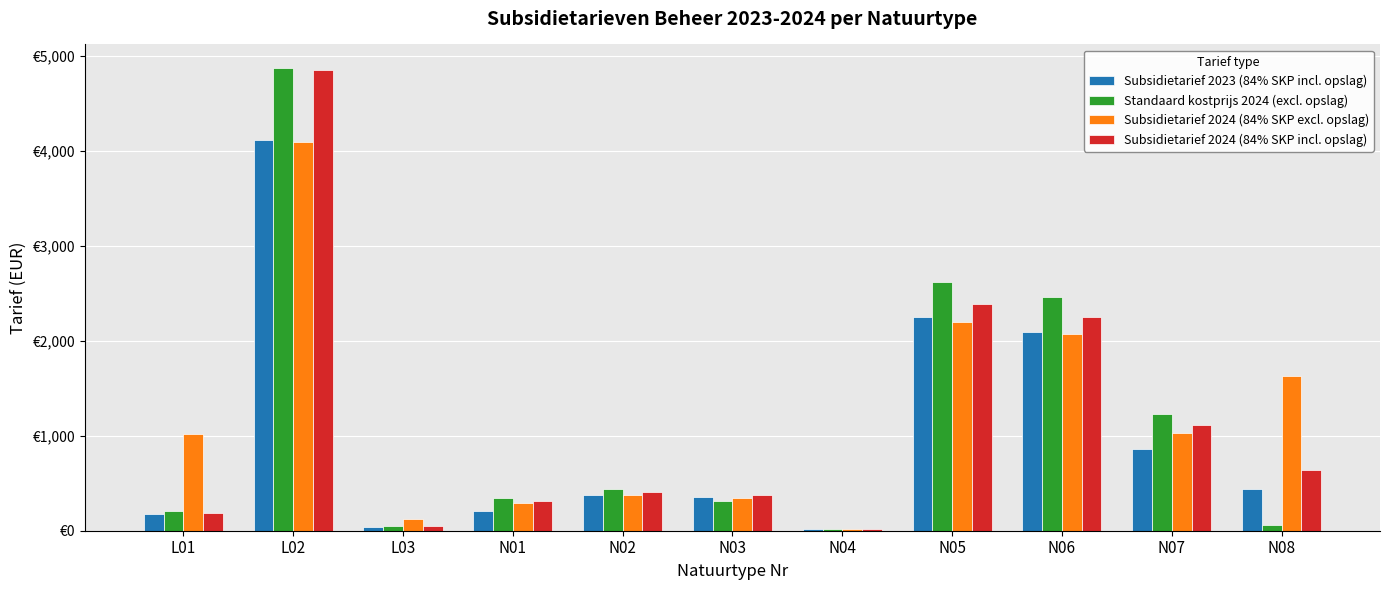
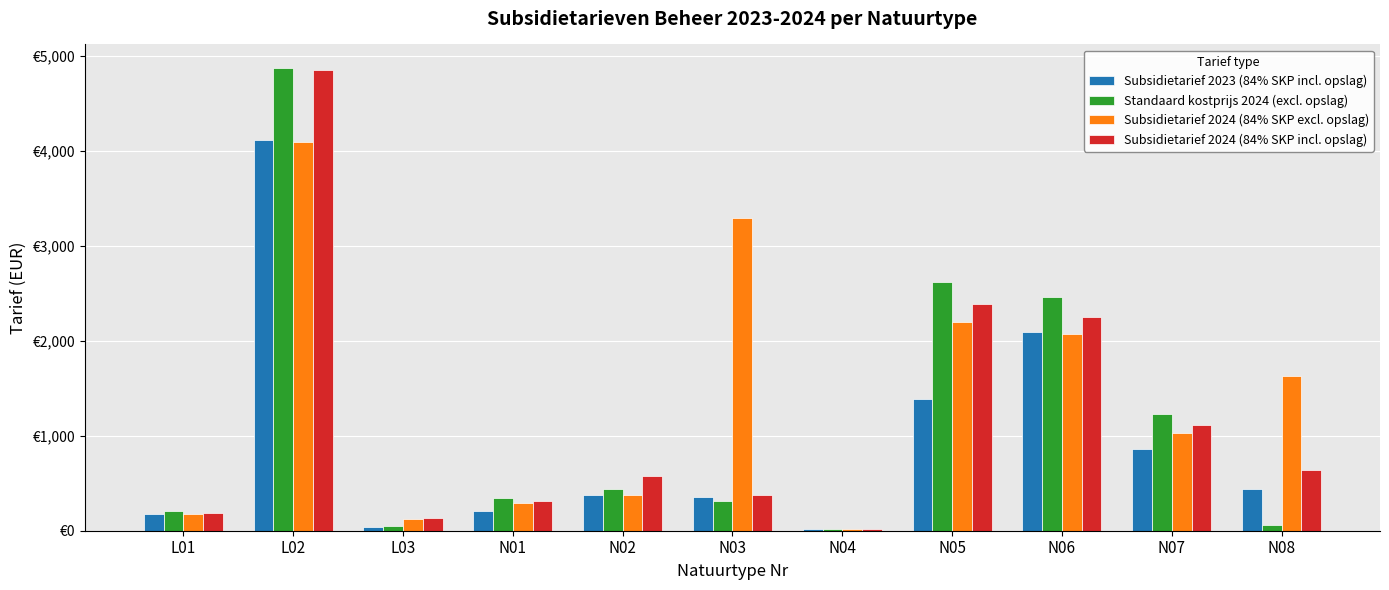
  {
    "Subsidietarief 2023 (84% SKP incl. opslag)": {
      "L01": "€200",
      "L02": "€4,100",
      "L03": "€0",
      "N01": "€200",
      "N02": "€400",
      "N03": "€400",
-     "N05": "€2,200",
+     "N05": "€1,400",
      "N06": "€2,100",
      "N07": "€900",
      "N08": "€400"
    },
    "Standaard kostprijs 2024 (excl. opslag)": {
      "L01": "€200",
      "L02": "€4,900",
      "L03": "€100",
      "N01": "€300",
      "N02": "€400",
      "N03": "€300",
      "N05": "€2,600",
      "N06": "€2,500",
      "N07": "€1,200",
      "N08": "€100"
    },
    "Subsidietarief 2024 (84% SKP excl. opslag)": {
-     "L01": "€1,000",
+     "L01": "€200",
      "L02": "€4,100",
      "L03": "€100",
      "N01": "€300",
      "N02": "€400",
-     "N03": "€300",
+     "N03": "€3,300",
      "N05": "€2,200",
      "N06": "€2,100",
      "N07": "€1,000",
      "N08": "€1,600"
    },
    "Subsidietarief 2024 (84% SKP incl. opslag)": {
      "L01": "€200",
      "L02": "€4,900",
-     "L03": "€0",
+     "L03": "€100",
      "N01": "€300",
-     "N02": "€400",
+     "N02": "€600",
      "N03": "€400",
      "N05": "€2,400",
      "N06": "€2,200",
      "N07": "€1,100",
      "N08": "€600"
    }
  }
